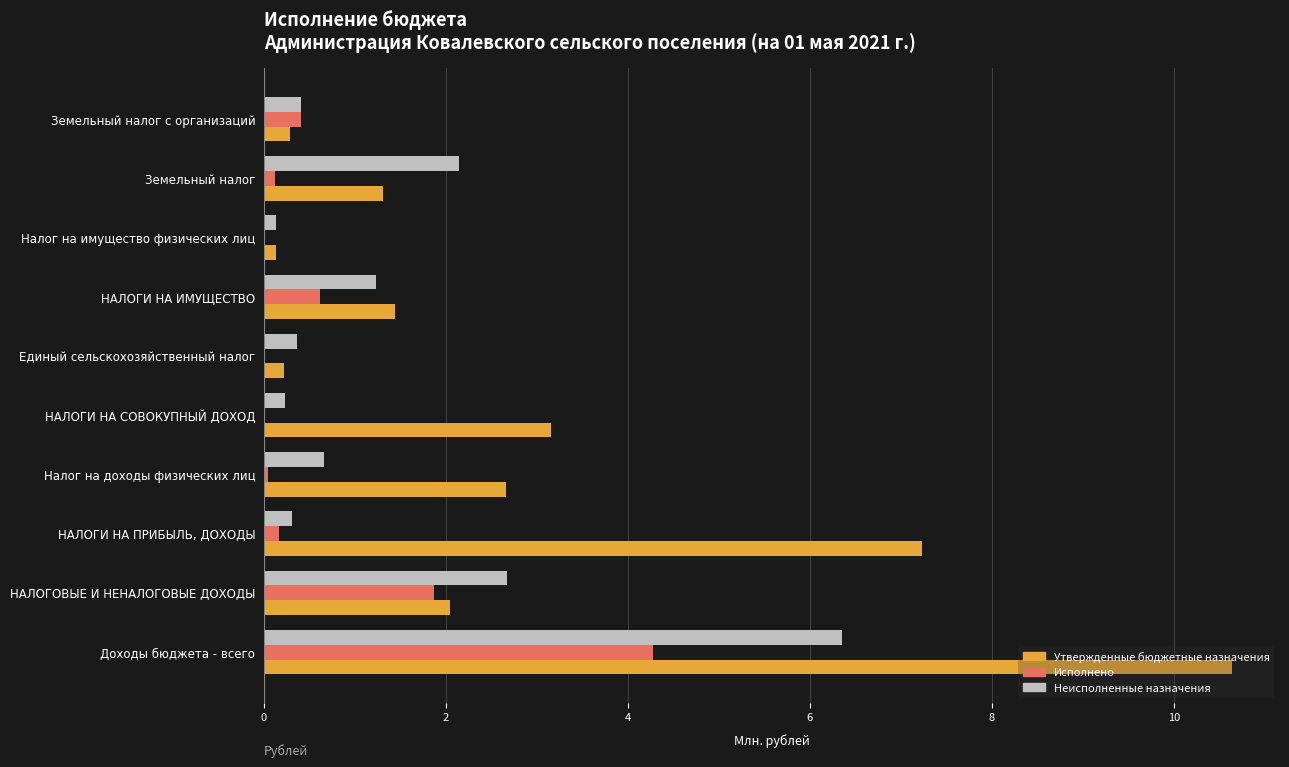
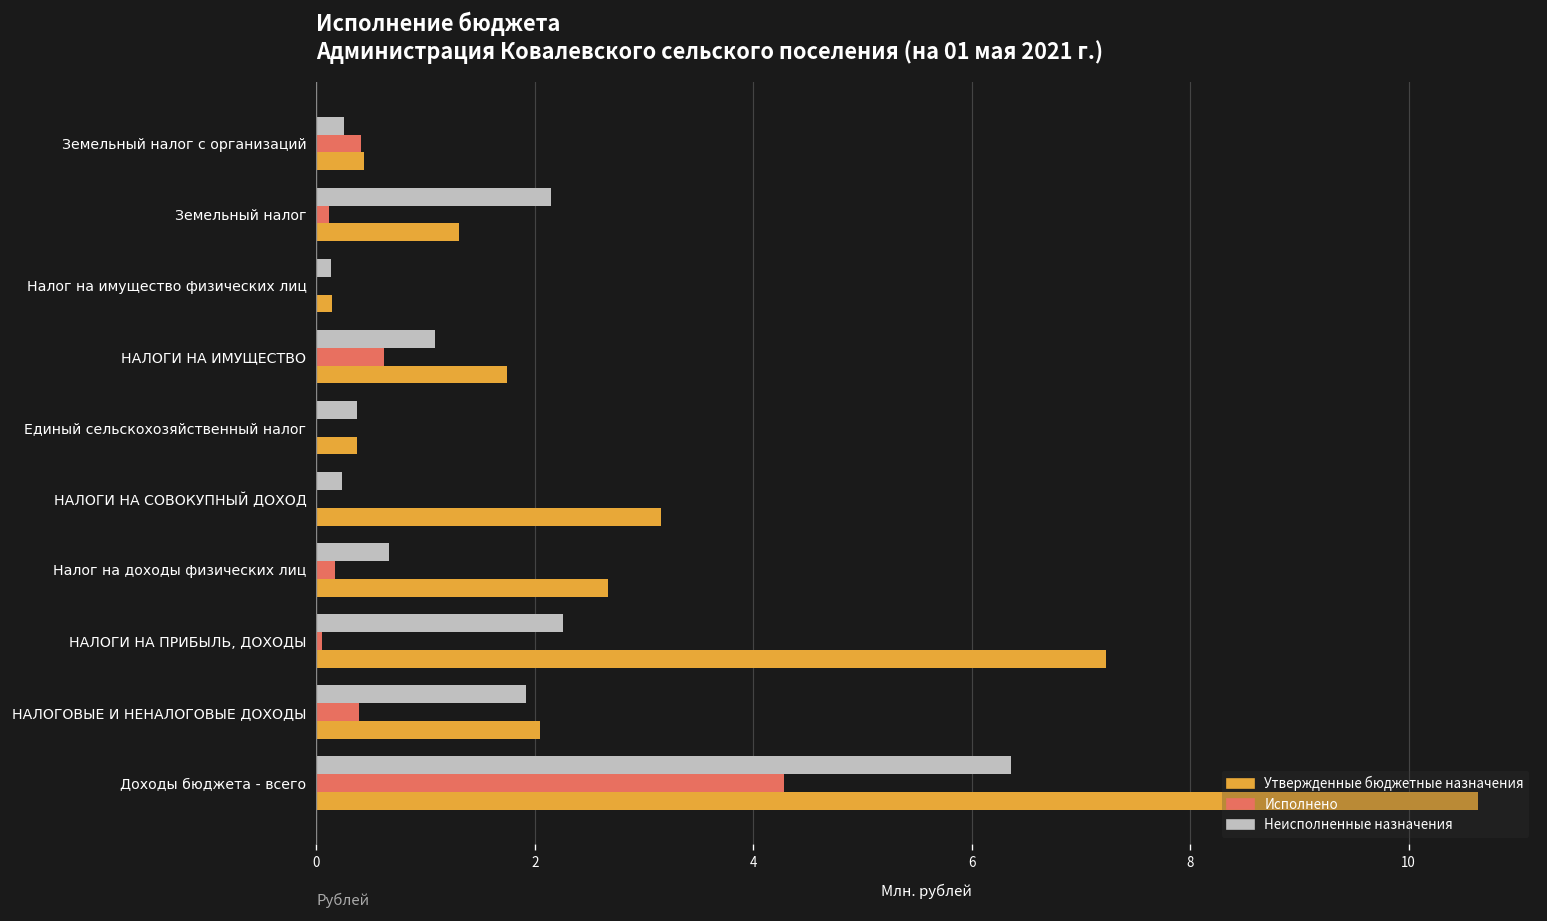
  {
    "Утвержденные бюджетные назначения": {
-     "Земельный налог с организаций": 0.3,
+     "Земельный налог с организаций": 0.4,
      "Земельный налог": 1.3,
      "Налог на имущество физических лиц": 0.1,
-     "НАЛОГИ НА ИМУЩЕСТВО": 1.4,
-     "Единый сельскохозяйственный налог": 0.2,
+     "НАЛОГИ НА ИМУЩЕСТВО": 1.7,
+     "Единый сельскохозяйственный налог": 0.4,
      "НАЛОГИ НА СОВОКУПНЫЙ ДОХОД": 3.2,
      "Налог на доходы физических лиц": 2.7,
      "НАЛОГИ НА ПРИБЫЛЬ, ДОХОДЫ": 7.2,
      "НАЛОГОВЫЕ И НЕНАЛОГОВЫЕ ДОХОДЫ": 2.0
    },
    "Исполнено": {
      "Земельный налог с организаций": 0.4,
      "Земельный налог": 0.1,
      "НАЛОГИ НА ИМУЩЕСТВО": 0.6,
-     "Налог на доходы физических лиц": 0.0,
-     "НАЛОГИ НА ПРИБЫЛЬ, ДОХОДЫ": 0.2,
-     "НАЛОГОВЫЕ И НЕНАЛОГОВЫЕ ДОХОДЫ": 1.9,
+     "Налог на доходы физических лиц": 0.2,
+     "НАЛОГИ НА ПРИБЫЛЬ, ДОХОДЫ": 0.1,
+     "НАЛОГОВЫЕ И НЕНАЛОГОВЫЕ ДОХОДЫ": 0.4,
      "Доходы бюджета - всего": 4.3
    },
    "Неисполненные назначения": {
-     "Земельный налог с организаций": 0.4,
+     "Земельный налог с организаций": 0.3,
      "Земельный налог": 2.1,
      "Налог на имущество физических лиц": 0.1,
-     "НАЛОГИ НА ИМУЩЕСТВО": 1.2,
+     "НАЛОГИ НА ИМУЩЕСТВО": 1.1,
      "Единый сельскохозяйственный налог": 0.4,
      "НАЛОГИ НА СОВОКУПНЫЙ ДОХОД": 0.2,
      "Налог на доходы физических лиц": 0.7,
-     "НАЛОГИ НА ПРИБЫЛЬ, ДОХОДЫ": 0.3,
-     "НАЛОГОВЫЕ И НЕНАЛОГОВЫЕ ДОХОДЫ": 2.7,
+     "НАЛОГИ НА ПРИБЫЛЬ, ДОХОДЫ": 2.3,
+     "НАЛОГОВЫЕ И НЕНАЛОГОВЫЕ ДОХОДЫ": 1.9,
      "Доходы бюджета - всего": 6.4
    }
  }
